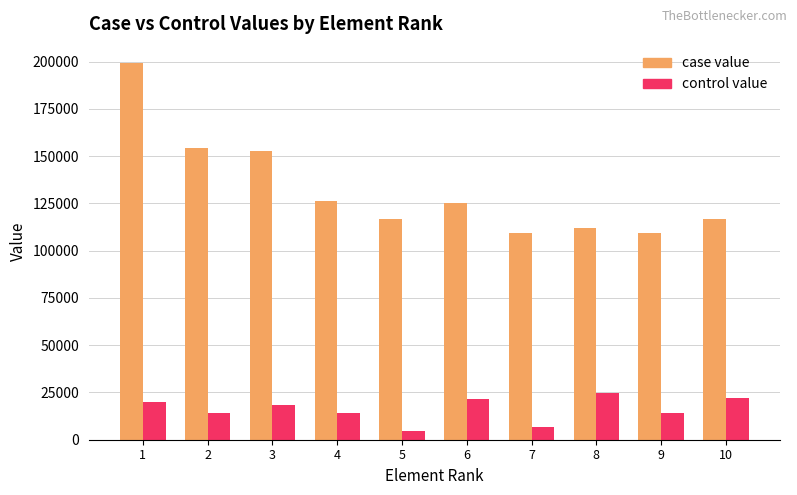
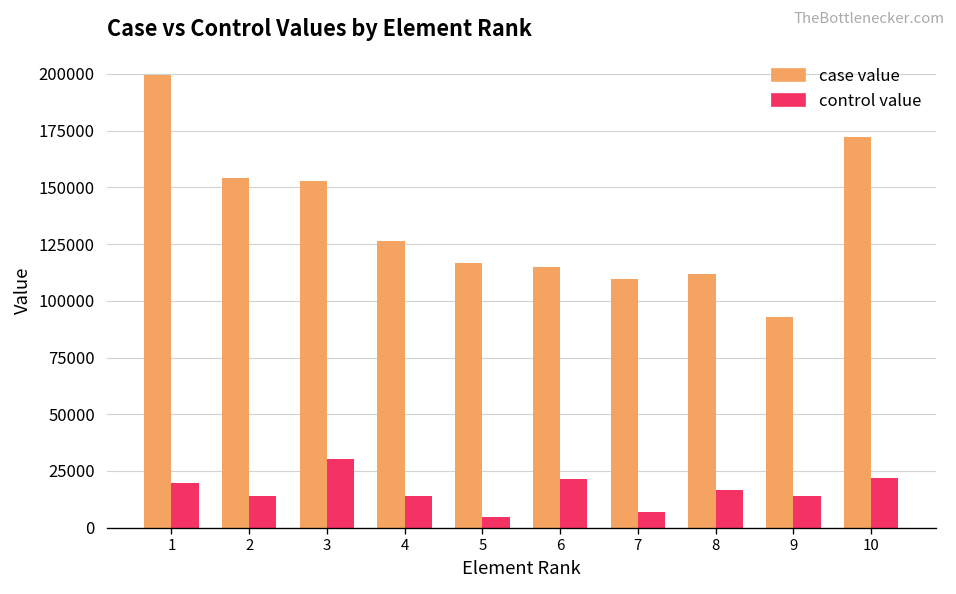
  {
    "case value": {
      "1": 199000,
      "2": 154000,
      "3": 153000,
      "4": 126000,
      "5": 117000,
-     "6": 125000,
+     "6": 115000,
      "7": 110000,
      "8": 112000,
-     "9": 109000,
-     "10": 117000
+     "9": 93000,
+     "10": 172000
    },
    "control value": {
      "1": 20000,
      "2": 14000,
-     "3": 18000,
+     "3": 30000,
      "4": 14000,
      "5": 5000,
      "6": 21000,
      "7": 7000,
-     "8": 25000,
+     "8": 17000,
      "9": 14000,
      "10": 22000
    }
  }
